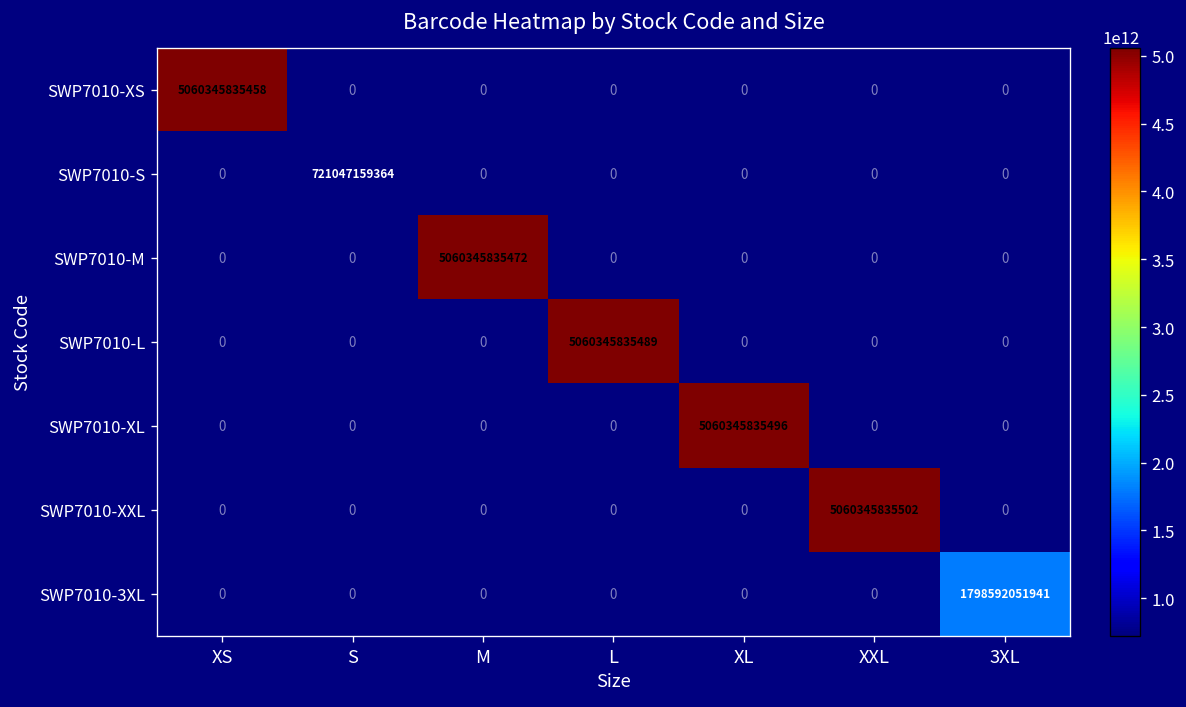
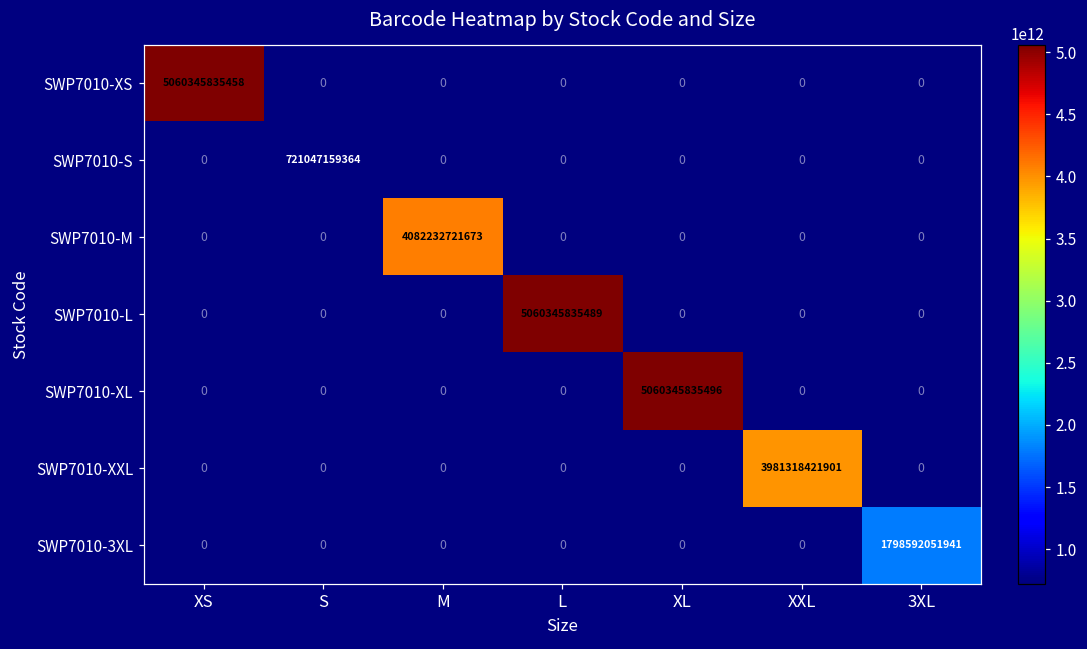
  {
    "SWP7010-XS": {
      "XS": 5060345835458,
      "S": 0,
      "M": 0,
      "L": 0,
      "XL": 0,
      "XXL": 0,
      "3XL": 0
    },
    "SWP7010-S": {
      "XS": 0,
      "S": 721047159364,
      "M": 0,
      "L": 0,
      "XL": 0,
      "XXL": 0,
      "3XL": 0
    },
    "SWP7010-M": {
      "XS": 0,
      "S": 0,
-     "M": 5060345835472,
+     "M": 4082232721673,
      "L": 0,
      "XL": 0,
      "XXL": 0,
      "3XL": 0
    },
    "SWP7010-L": {
      "XS": 0,
      "S": 0,
      "M": 0,
      "L": 5060345835489,
      "XL": 0,
      "XXL": 0,
      "3XL": 0
    },
    "SWP7010-XL": {
      "XS": 0,
      "S": 0,
      "M": 0,
      "L": 0,
      "XL": 5060345835496,
      "XXL": 0,
      "3XL": 0
    },
    "SWP7010-XXL": {
      "XS": 0,
      "S": 0,
      "M": 0,
      "L": 0,
      "XL": 0,
-     "XXL": 5060345835502,
+     "XXL": 3981318421901,
      "3XL": 0
    },
    "SWP7010-3XL": {
      "XS": 0,
      "S": 0,
      "M": 0,
      "L": 0,
      "XL": 0,
      "XXL": 0,
      "3XL": 1798592051941
    }
  }
